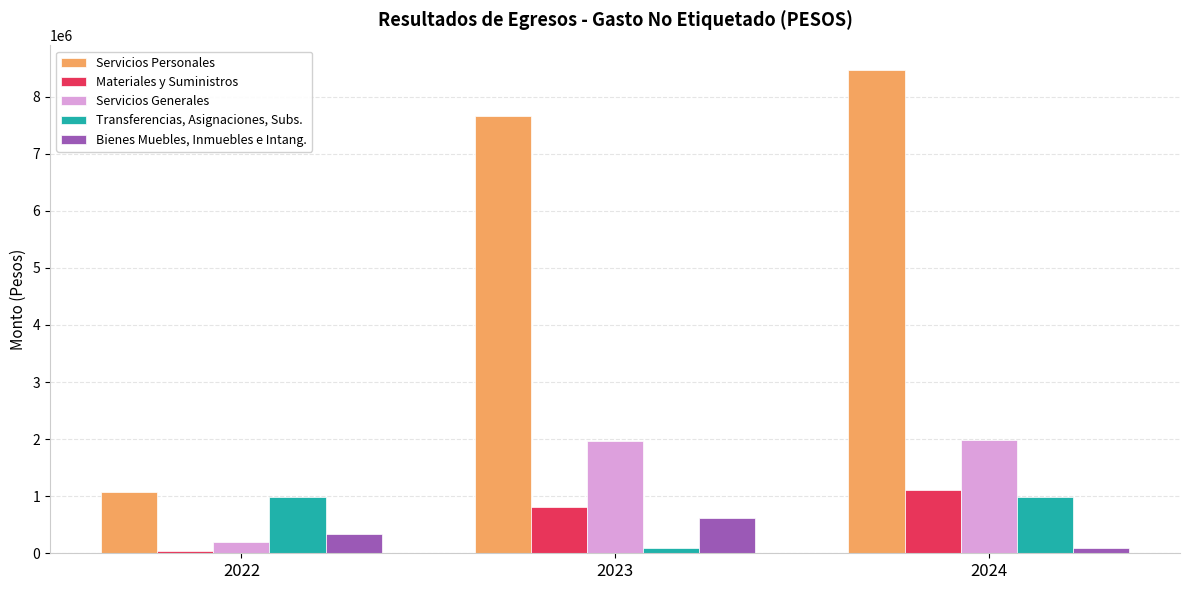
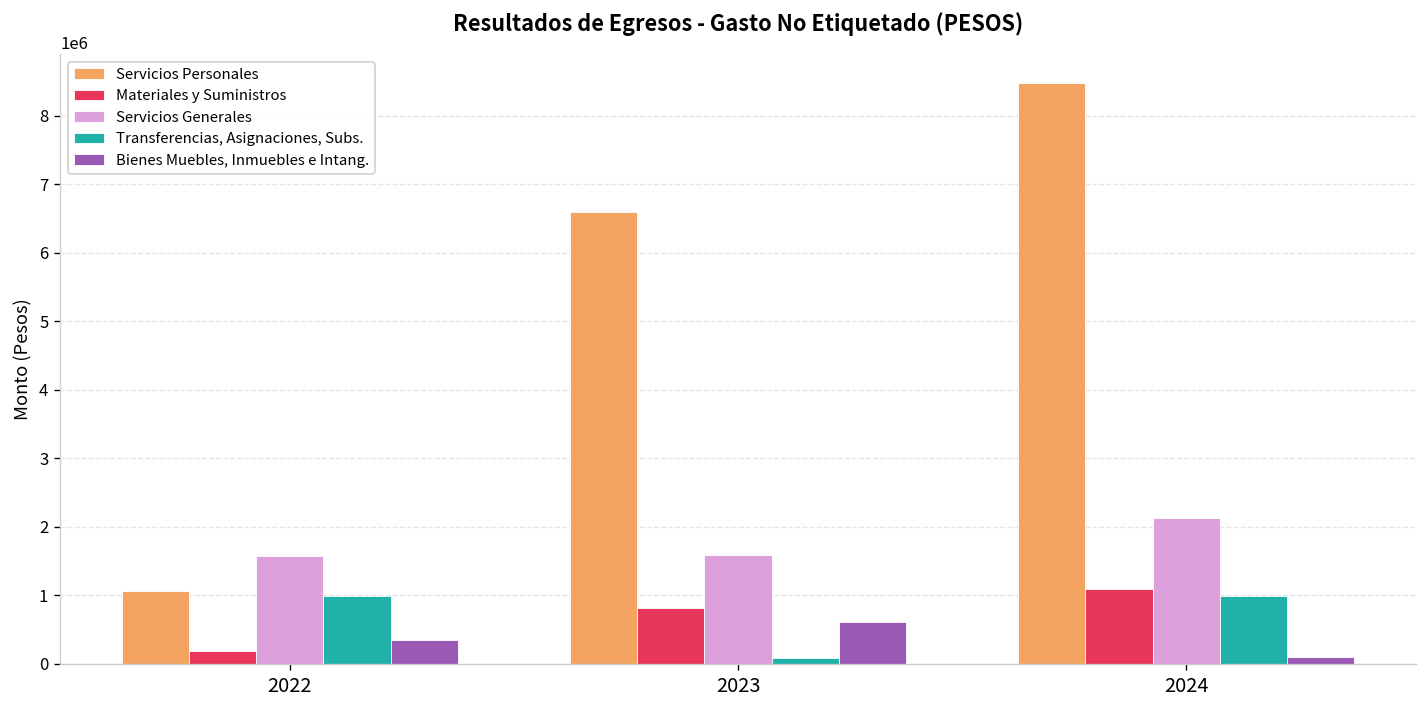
  {
    "Servicios Personales": {
      "2022": 1100000,
-     "2023": 7700000,
+     "2023": 6600000,
      "2024": 8500000
    },
    "Materiales y Suministros": {
-     "2022": 0,
+     "2022": 200000,
      "2023": 800000,
      "2024": 1100000
    },
    "Servicios Generales": {
-     "2022": 200000,
-     "2023": 2000000,
-     "2024": 2000000
+     "2022": 1600000,
+     "2023": 1600000,
+     "2024": 2100000
    },
    "Transferencias, Asignaciones, Subs.": {
      "2022": 1000000,
      "2023": 100000,
      "2024": 1000000
    },
    "Bienes Muebles, Inmuebles e Intang.": {
      "2022": 300000,
      "2023": 600000,
      "2024": 100000
    }
  }
